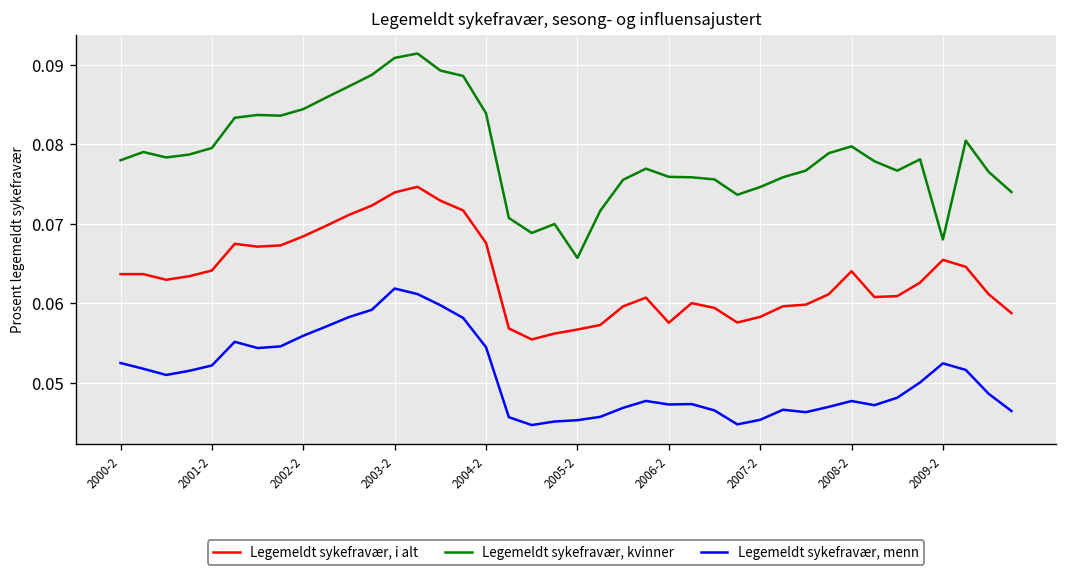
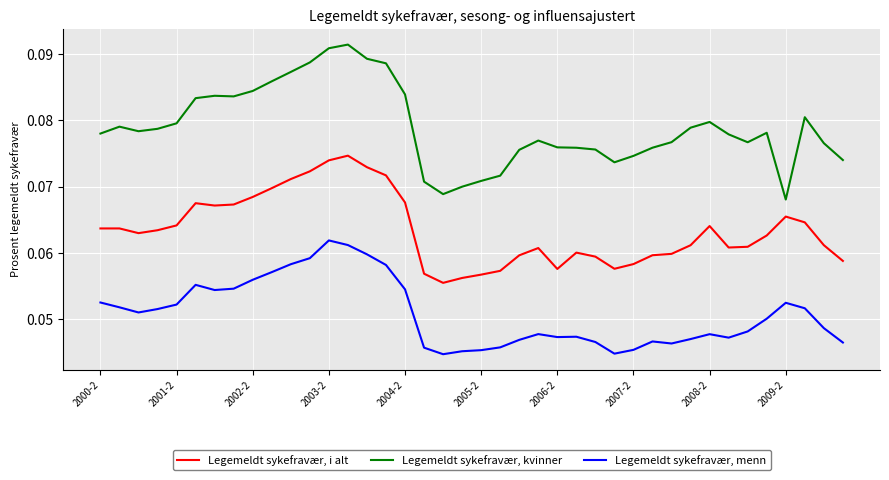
  {
    "Legemeldt sykefravær, i alt": {
      "2000-2": 0.064,
      "2001-2": 0.064,
      "2002-2": 0.068,
      "2003-2": 0.074,
      "2004-2": 0.068,
      "2005-2": 0.057,
      "2006-2": 0.058,
      "2007-2": 0.058,
      "2008-2": 0.064,
      "2009-2": 0.065
    },
    "Legemeldt sykefravær, kvinner": {
      "2000-2": 0.078,
      "2001-2": 0.080,
      "2002-2": 0.084,
      "2003-2": 0.091,
      "2004-2": 0.084,
-     "2005-2": 0.066,
+     "2005-2": 0.071,
      "2006-2": 0.076,
      "2007-2": 0.075,
      "2008-2": 0.080,
      "2009-2": 0.068
    },
    "Legemeldt sykefravær, menn": {
      "2000-2": 0.053,
      "2001-2": 0.052,
      "2002-2": 0.056,
      "2003-2": 0.062,
      "2004-2": 0.054,
      "2005-2": 0.045,
      "2006-2": 0.047,
      "2007-2": 0.045,
      "2008-2": 0.048,
      "2009-2": 0.052
    }
  }
